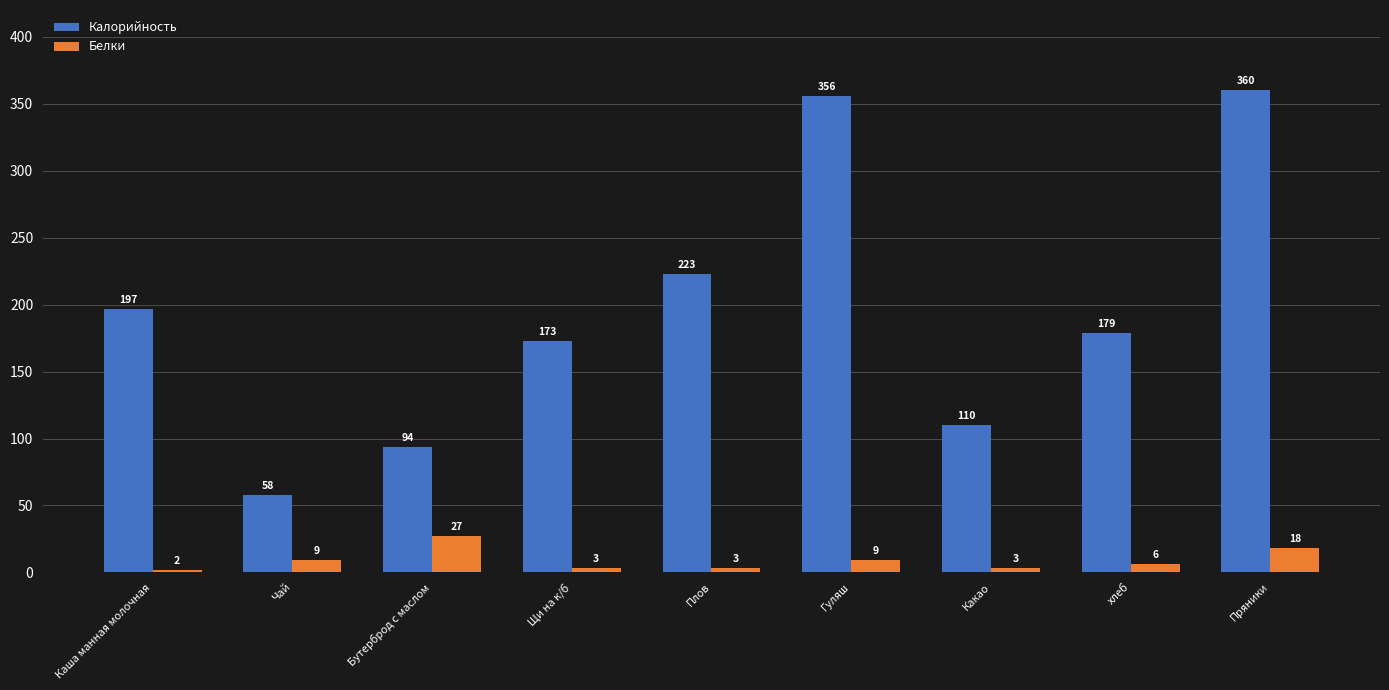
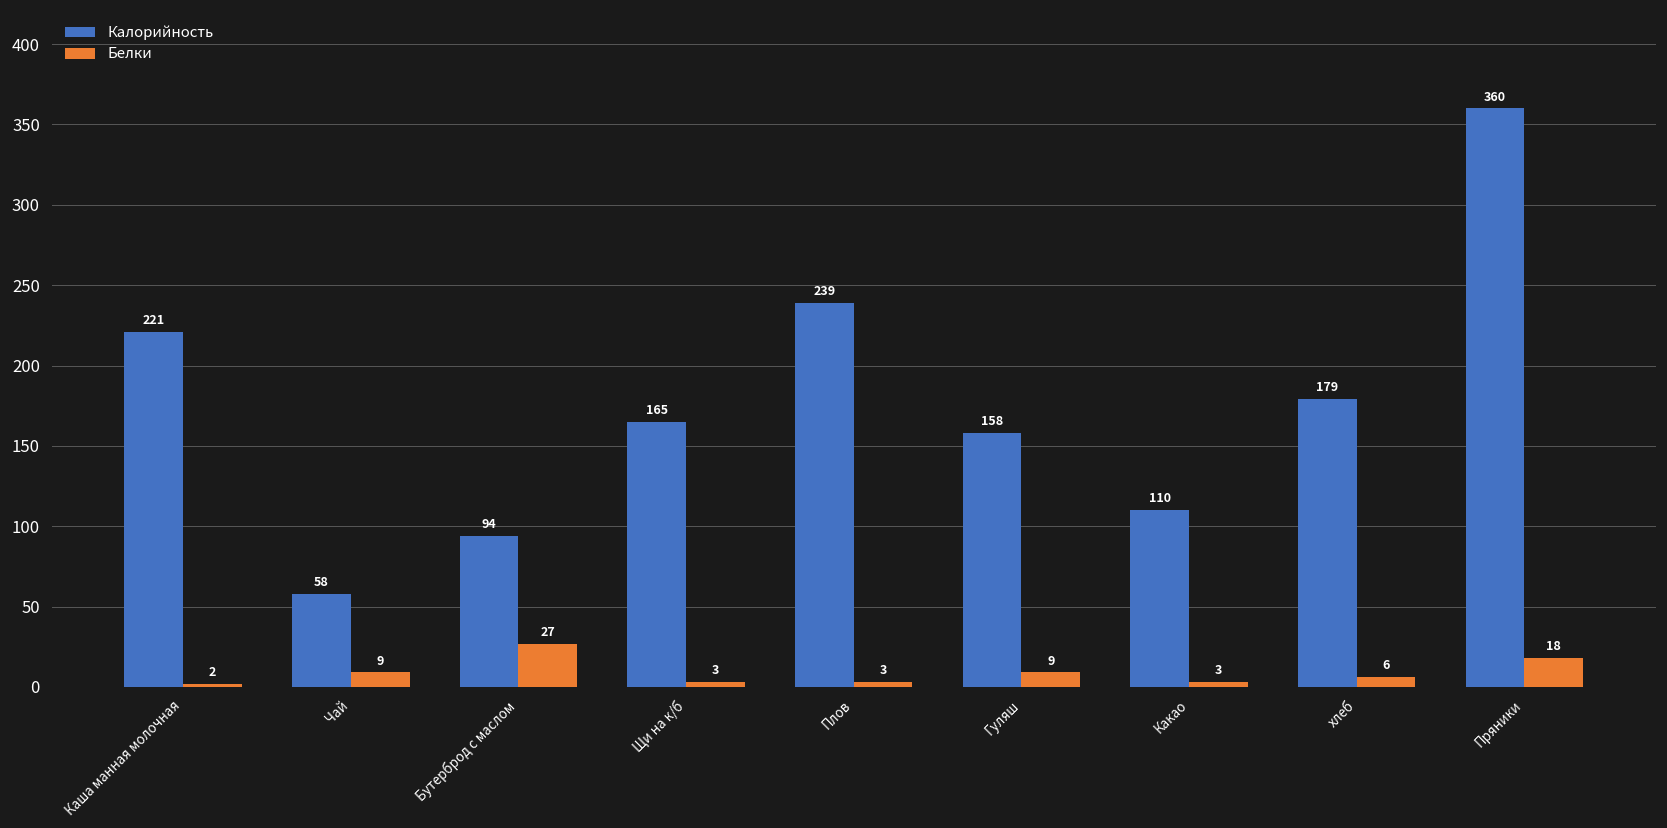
  {
    "Калорийность": {
-     "Каша манная молочная": 197,
+     "Каша манная молочная": 221,
      "Чай": 58,
      "Бутерброд с маслом": 94,
-     "Щи на к/б": 173,
-     "Плов": 223,
-     "Гуляш": 356,
+     "Щи на к/б": 165,
+     "Плов": 239,
+     "Гуляш": 158,
      "Какао": 110,
      "хлеб": 179,
      "Пряники": 360
    },
    "Белки": {
      "Каша манная молочная": 2,
      "Чай": 9,
      "Бутерброд с маслом": 27,
      "Щи на к/б": 3,
      "Плов": 3,
      "Гуляш": 9,
      "Какао": 3,
      "хлеб": 6,
      "Пряники": 18
    }
  }
